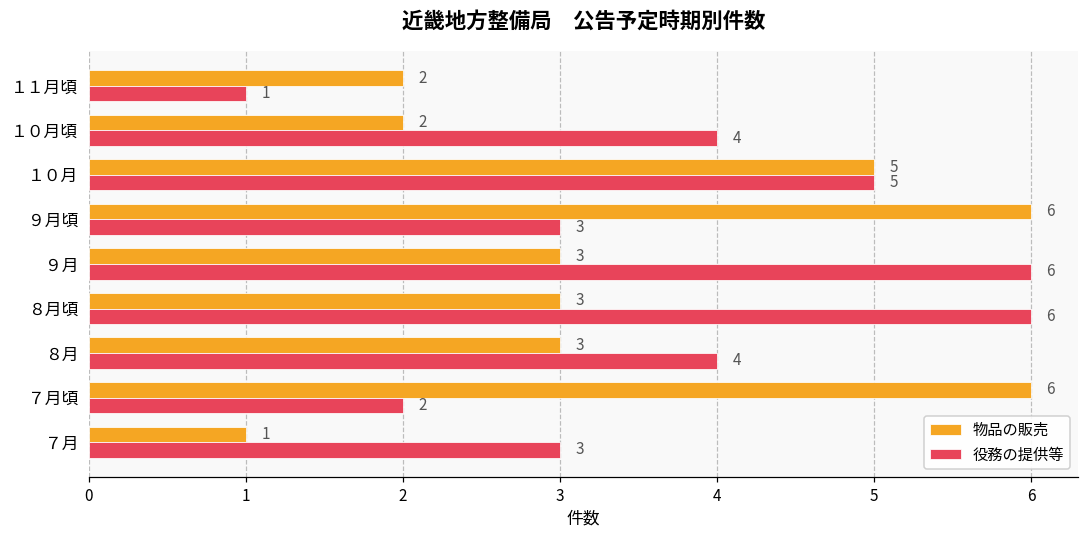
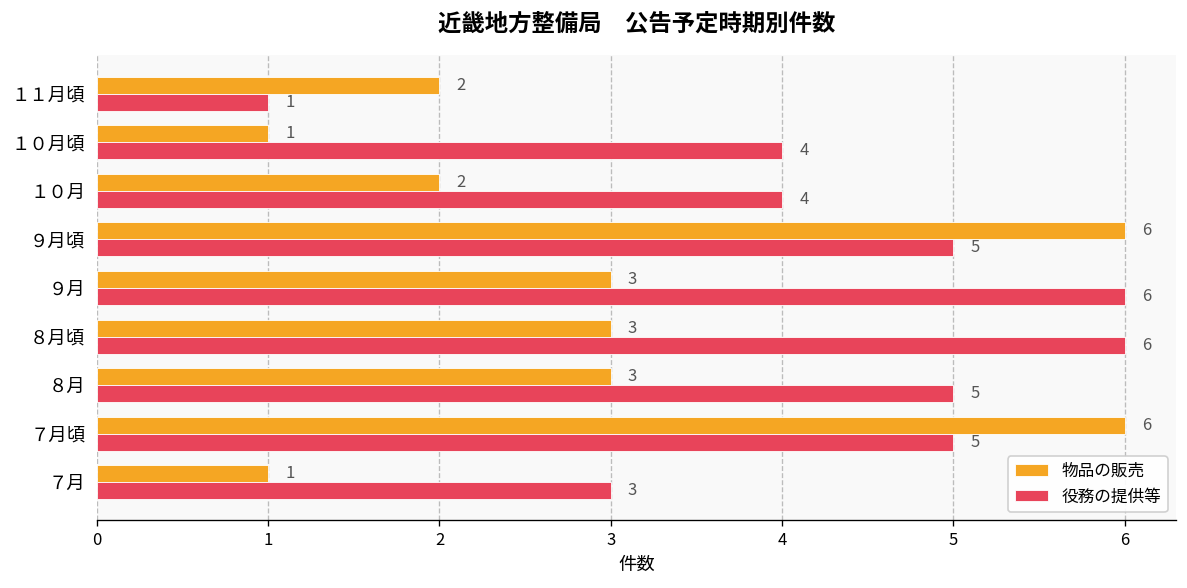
  {
    "物品の販売": {
      "１１月頃": 2,
-     "１０月頃": 2,
-     "１０月": 5,
+     "１０月頃": 1,
+     "１０月": 2,
      "９月頃": 6,
      "９月": 3,
      "８月頃": 3,
      "８月": 3,
      "７月頃": 6,
      "７月": 1
    },
    "役務の提供等": {
      "１１月頃": 1,
      "１０月頃": 4,
-     "１０月": 5,
-     "９月頃": 3,
+     "１０月": 4,
+     "９月頃": 5,
      "９月": 6,
      "８月頃": 6,
-     "８月": 4,
-     "７月頃": 2,
+     "８月": 5,
+     "７月頃": 5,
      "７月": 3
    }
  }
